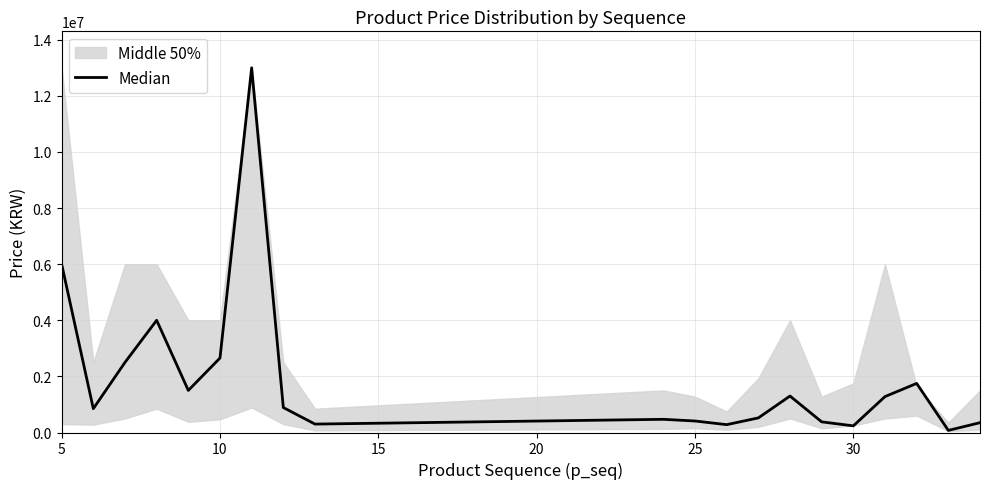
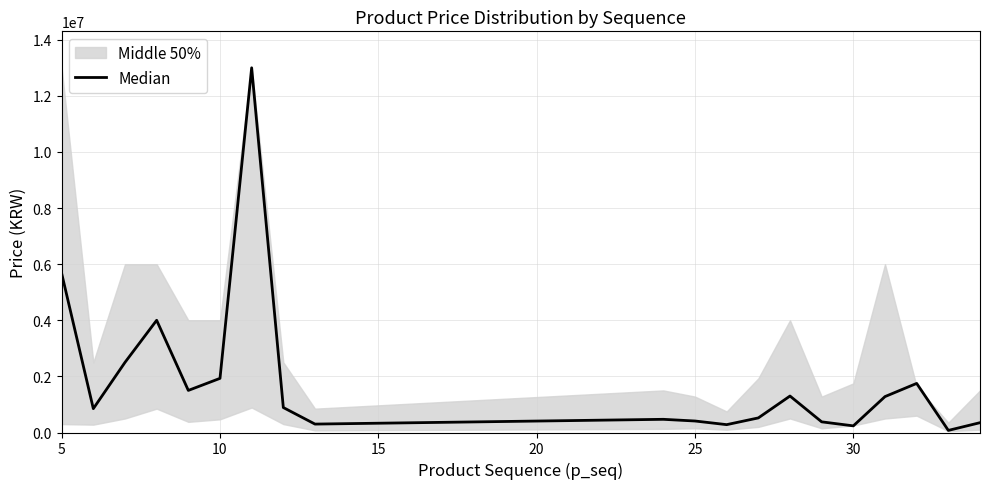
  {
    "Median": {
-     "5": 6000000,
-     "10": 2700000,
+     "5": 5700000,
+     "10": 1900000,
      "25": 400000,
      "30": 200000
    }
  }
